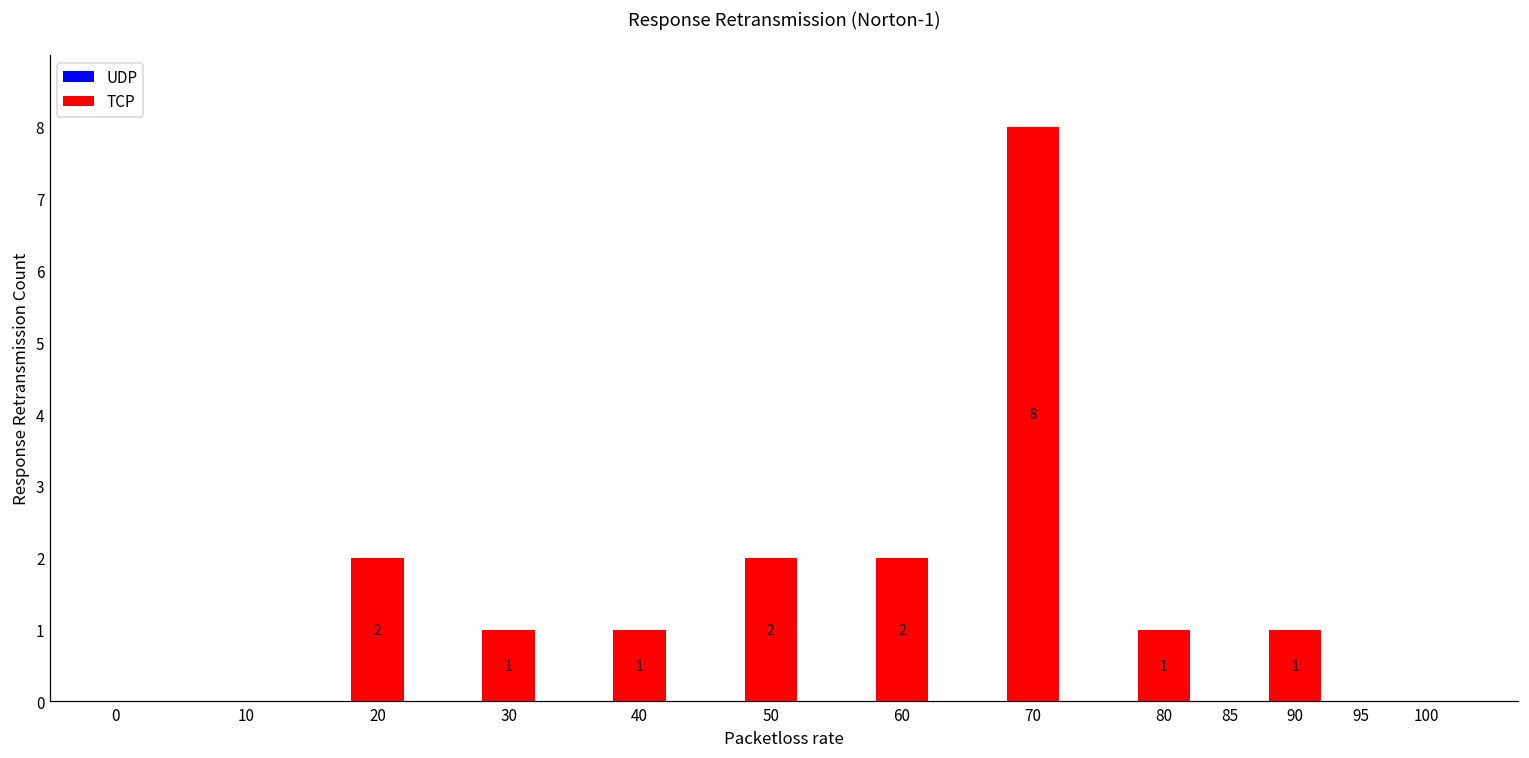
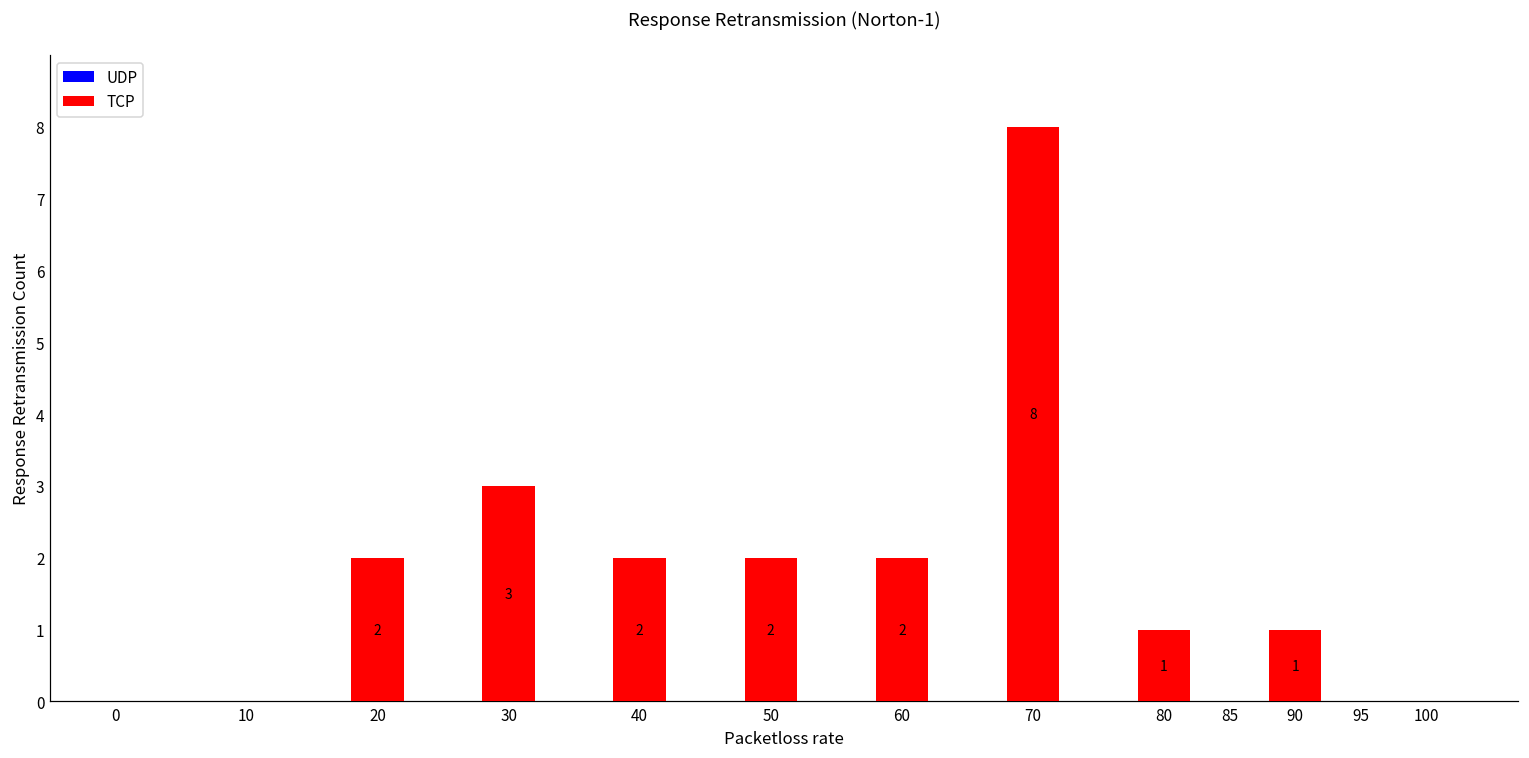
  {
    "UDP": {
      "0": 0.0,
      "10": 0.0,
      "20": 0.0,
      "30": 0.0,
      "40": 0.0,
      "50": 0.0,
      "60": 0.0,
      "70": 0.0,
      "80": 0.0,
      "90": 0.0
    },
    "TCP": {
      "20": 2,
-     "30": 1,
-     "40": 1,
+     "30": 3,
+     "40": 2,
      "50": 2,
      "60": 2,
      "70": 8,
      "80": 1,
      "90": 1
    }
  }
